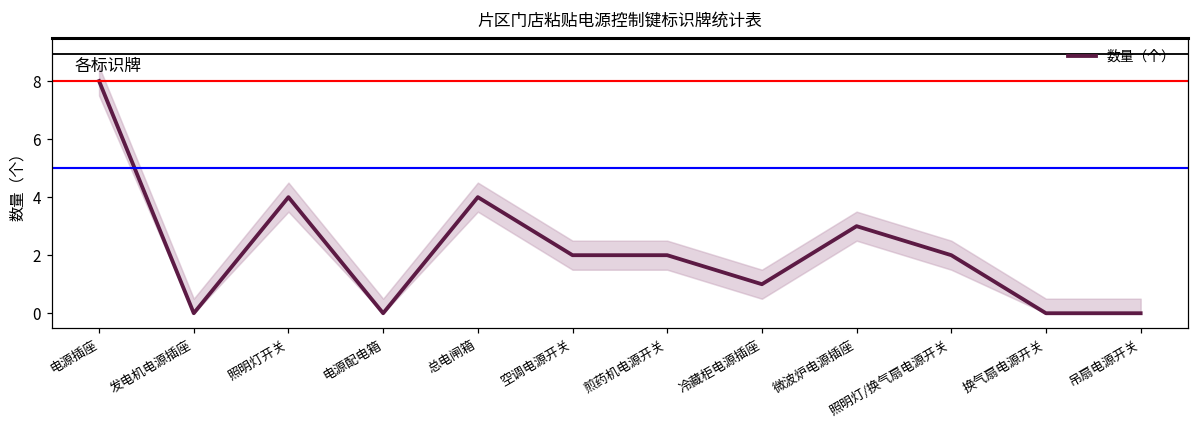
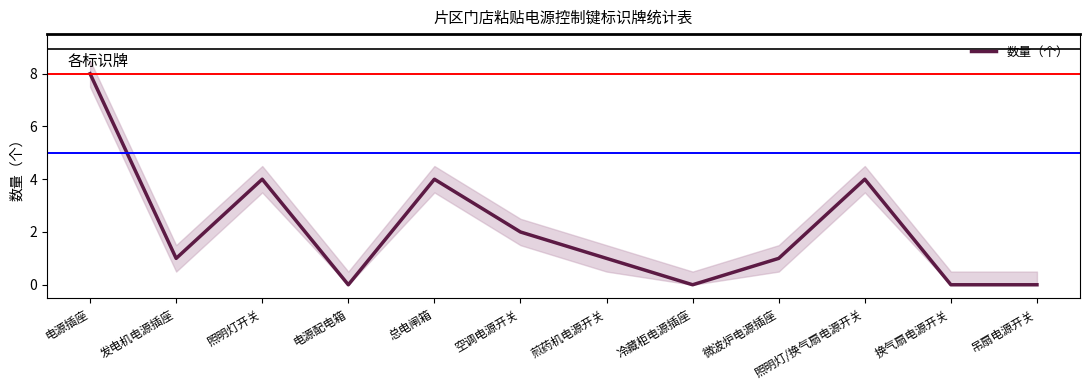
  {
    "数量（个）": {
      "电源插座": 8,
-     "发电机电源插座": 0,
+     "发电机电源插座": 1,
      "照明灯开关": 4,
      "电源配电箱": 0,
      "总电闸箱": 4,
      "空调电源开关": 2,
-     "煎药机电源开关": 2,
-     "冷藏柜电源插座": 1,
-     "微波炉电源插座": 3,
-     "照明灯/换气扇电源开关": 2,
+     "煎药机电源开关": 1,
+     "冷藏柜电源插座": 0,
+     "微波炉电源插座": 1,
+     "照明灯/换气扇电源开关": 4,
      "换气扇电源开关": 0,
      "吊扇电源开关": 0
    }
  }
